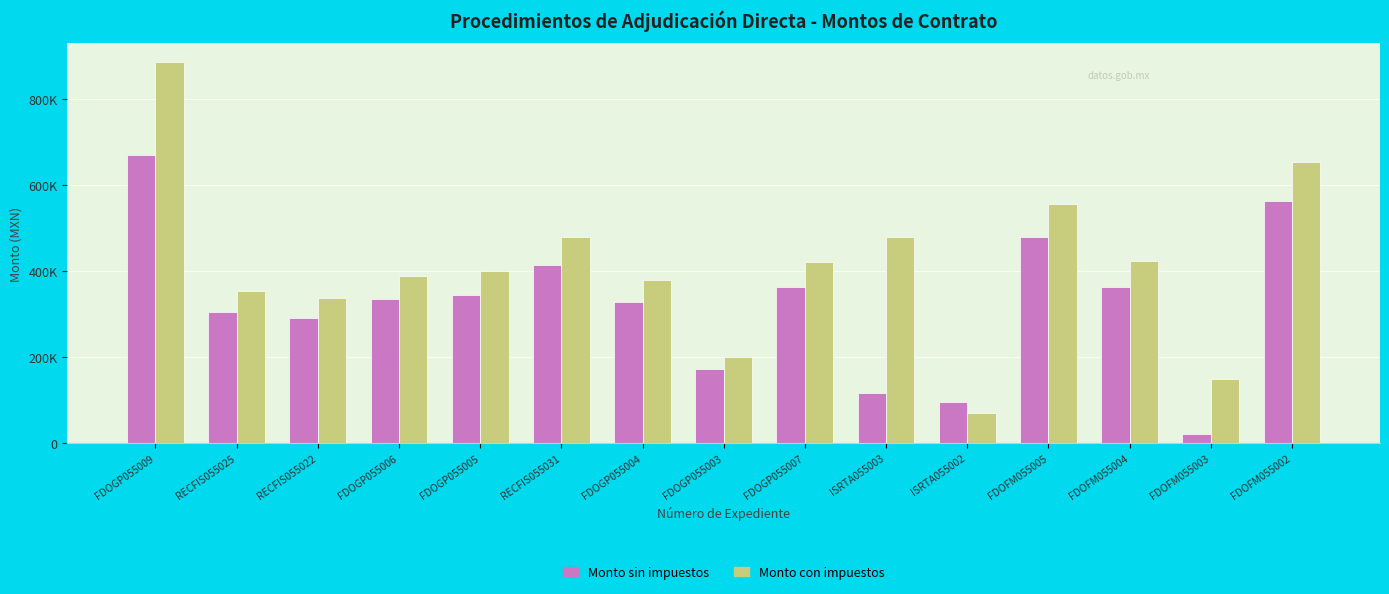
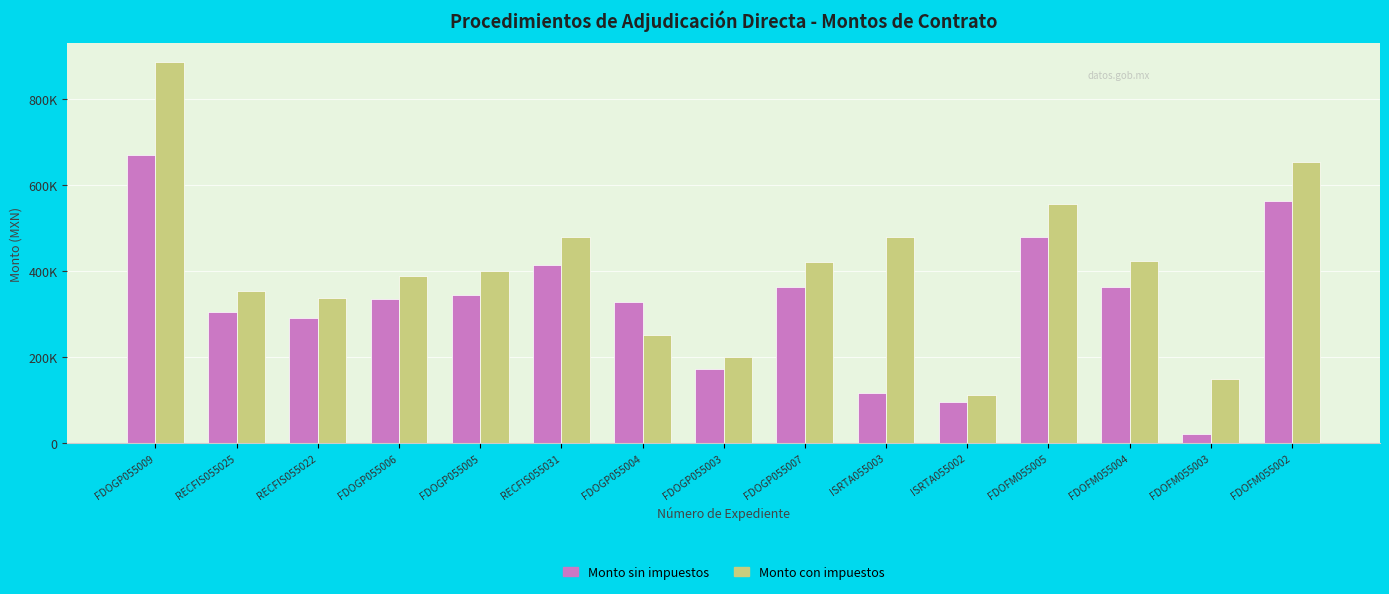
  {
    "Monto sin impuestos": {
      "FDOGP055009": 670000,
      "RECFIS055025": 300000,
      "RECFIS055022": 290000,
      "FDOGP055006": 340000,
      "FDOGP055005": 340000,
      "RECFIS055031": 410000,
      "FDOGP055004": 330000,
      "FDOGP055003": 170000,
      "FDOGP055007": 360000,
      "ISRTA055003": 120000,
      "ISRTA055002": 100000,
      "FDOFM055005": 480000,
      "FDOFM055004": 360000,
      "FDOFM055003": 20000,
      "FDOFM055002": 560000
    },
    "Monto con impuestos": {
      "FDOGP055009": 880000,
      "RECFIS055025": 350000,
      "RECFIS055022": 340000,
      "FDOGP055006": 390000,
      "FDOGP055005": 400000,
      "RECFIS055031": 480000,
-     "FDOGP055004": 380000,
+     "FDOGP055004": 250000,
      "FDOGP055003": 200000,
      "FDOGP055007": 420000,
      "ISRTA055003": 480000,
-     "ISRTA055002": 70000,
+     "ISRTA055002": 110000,
      "FDOFM055005": 550000,
      "FDOFM055004": 420000,
      "FDOFM055003": 150000,
      "FDOFM055002": 650000
    }
  }
